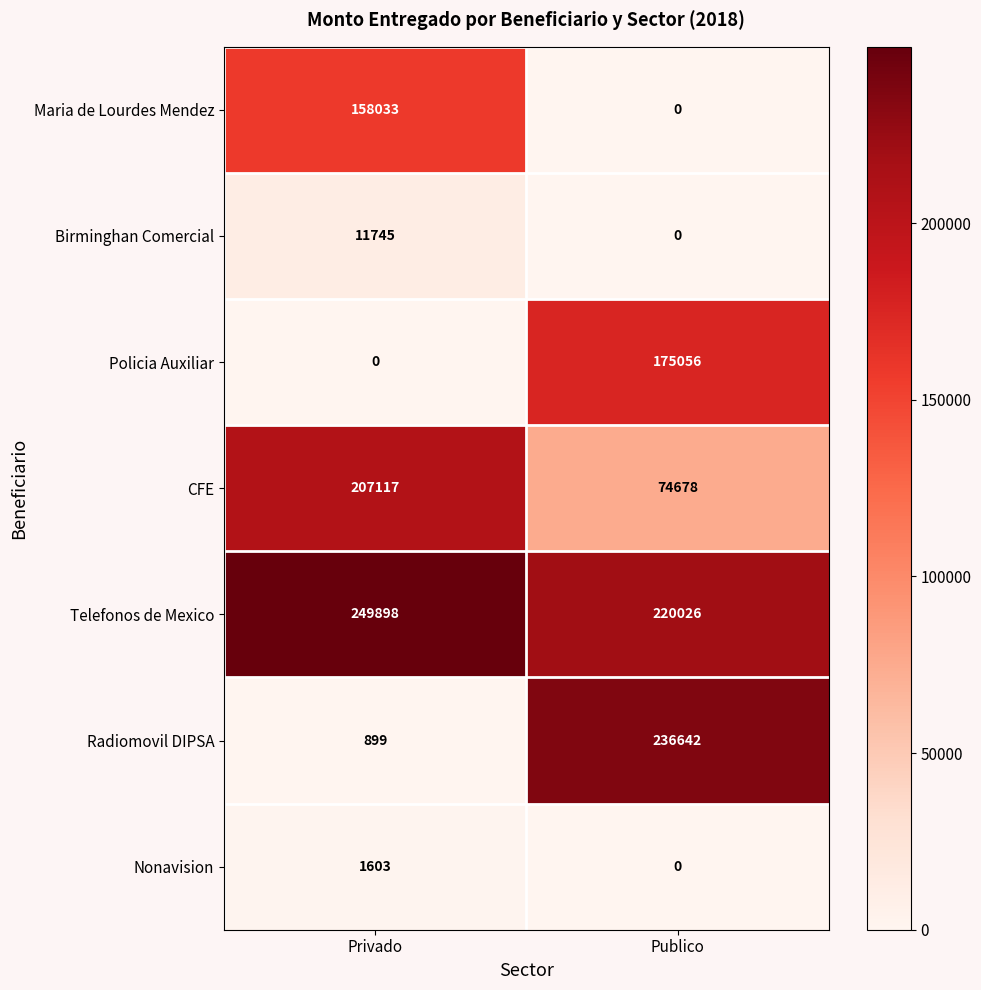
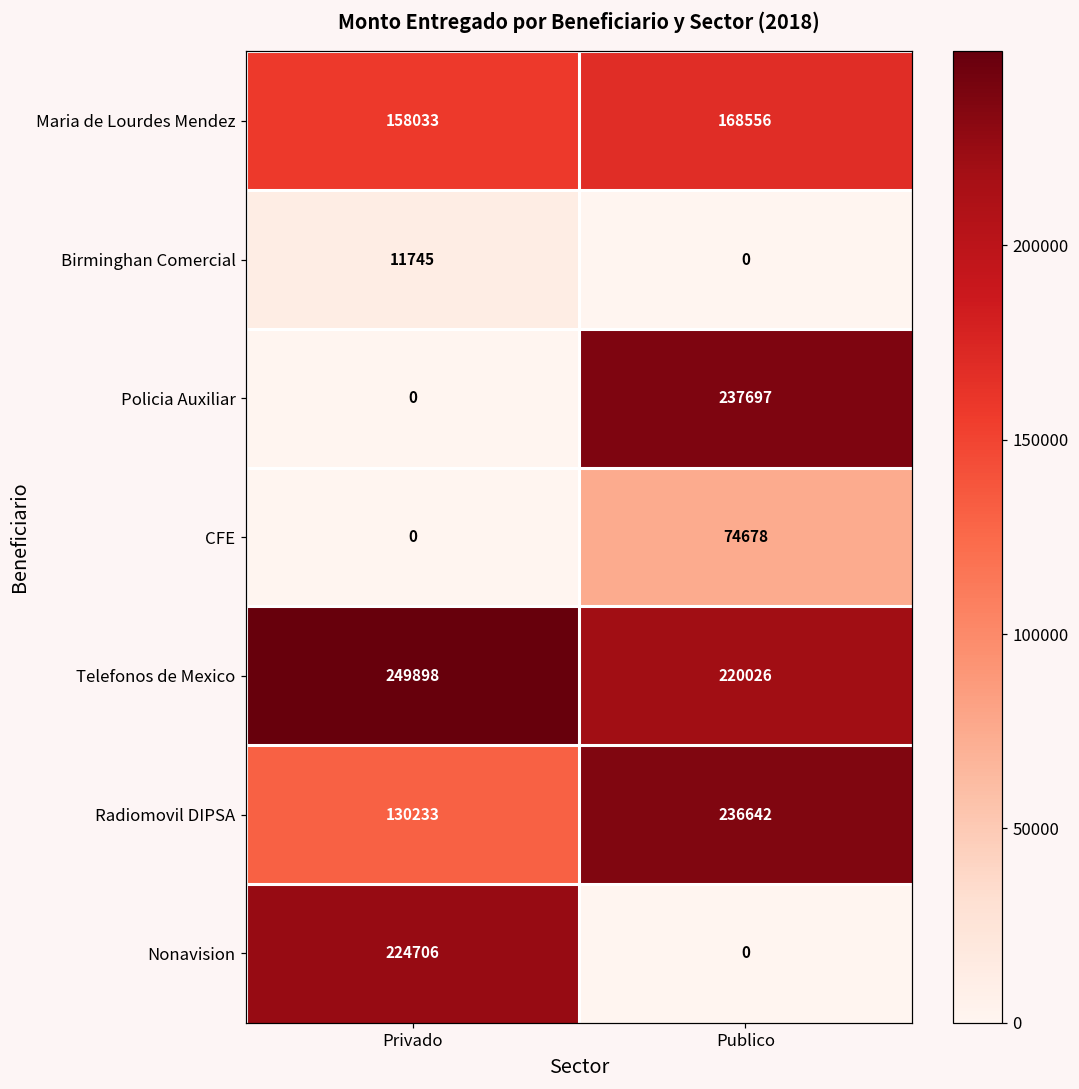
  {
    "Maria de Lourdes Mendez": {
      "Privado": 158033,
-     "Publico": 0
+     "Publico": 168556
    },
    "Birminghan Comercial": {
      "Privado": 11745,
      "Publico": 0
    },
    "Policia Auxiliar": {
      "Privado": 0,
-     "Publico": 175056
+     "Publico": 237697
    },
    "CFE": {
-     "Privado": 207117,
+     "Privado": 0,
      "Publico": 74678
    },
    "Telefonos de Mexico": {
      "Privado": 249898,
      "Publico": 220026
    },
    "Radiomovil DIPSA": {
-     "Privado": 899,
+     "Privado": 130233,
      "Publico": 236642
    },
    "Nonavision": {
-     "Privado": 1603,
+     "Privado": 224706,
      "Publico": 0
    }
  }
